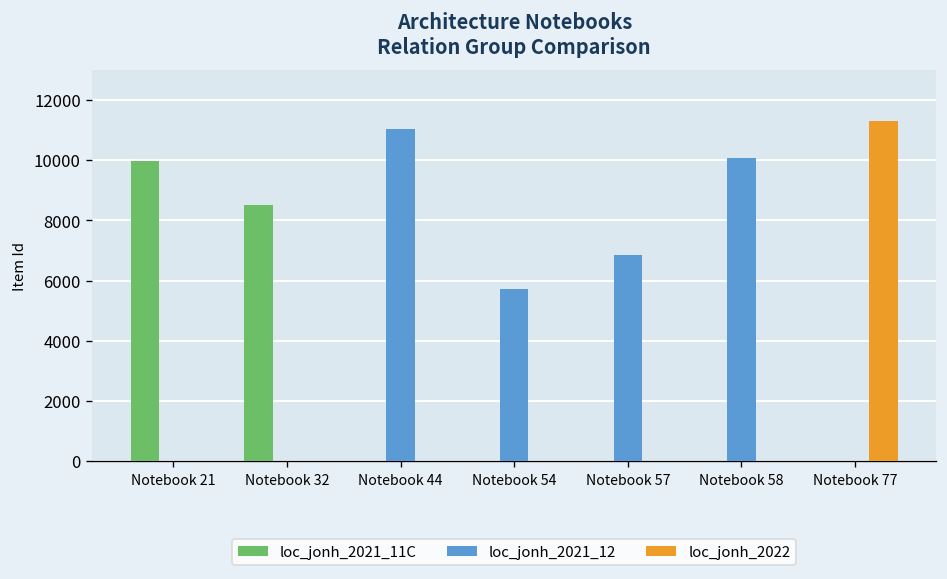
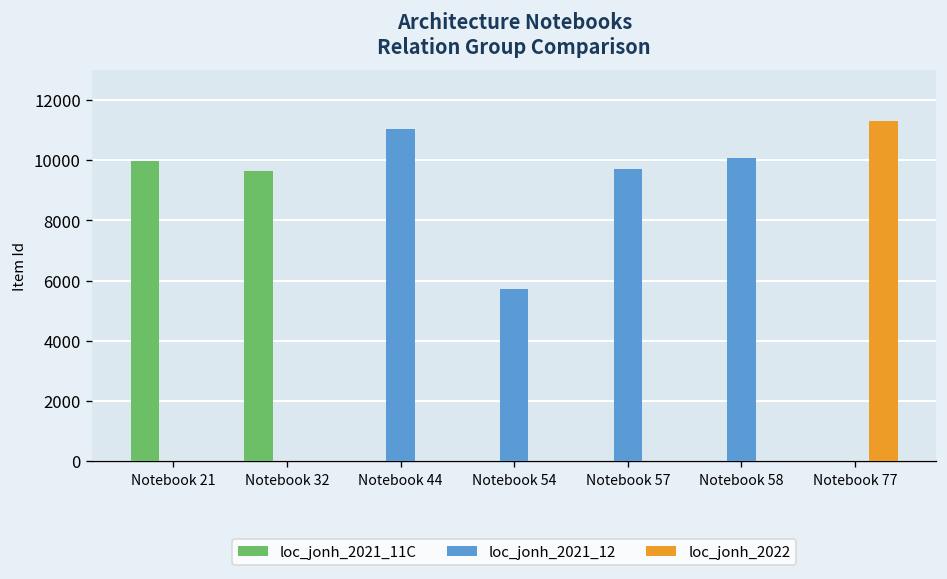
  {
    "loc_jonh_2021_11C": {
      "Notebook 21": 10000,
-     "Notebook 32": 8500,
+     "Notebook 32": 9600,
      "Notebook 44": 0,
      "Notebook 54": 0,
      "Notebook 57": 0,
      "Notebook 58": 0,
      "Notebook 77": 0
    },
    "loc_jonh_2021_12": {
      "Notebook 21": 0,
      "Notebook 32": 0,
      "Notebook 44": 11100,
      "Notebook 54": 5700,
-     "Notebook 57": 6800,
+     "Notebook 57": 9700,
      "Notebook 58": 10100,
      "Notebook 77": 0
    },
    "loc_jonh_2022": {
      "Notebook 21": 0,
      "Notebook 32": 0,
      "Notebook 44": 0,
      "Notebook 54": 0,
      "Notebook 57": 0,
      "Notebook 58": 0,
      "Notebook 77": 11300
    }
  }
